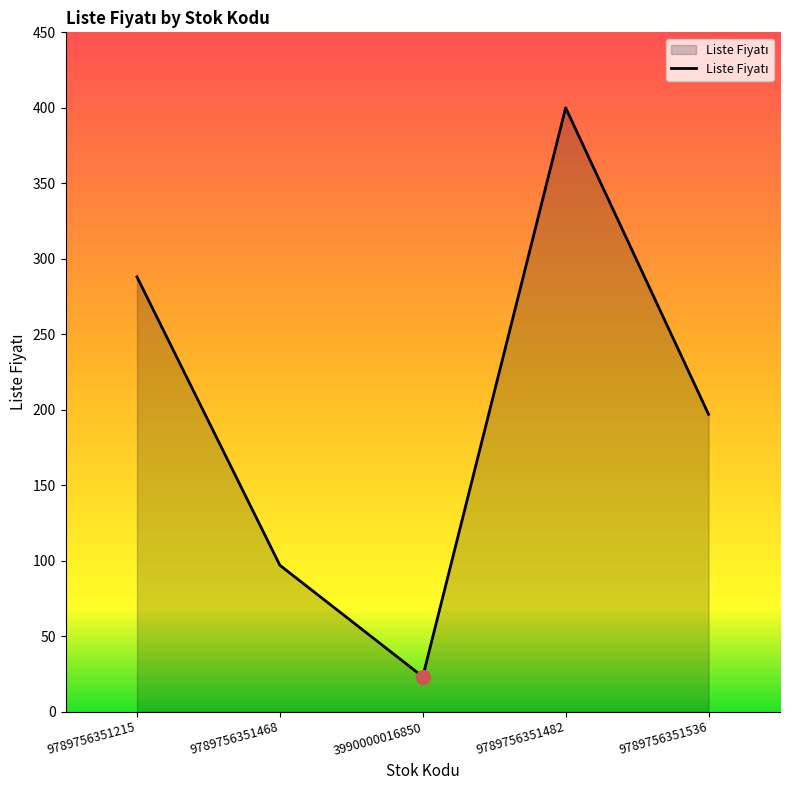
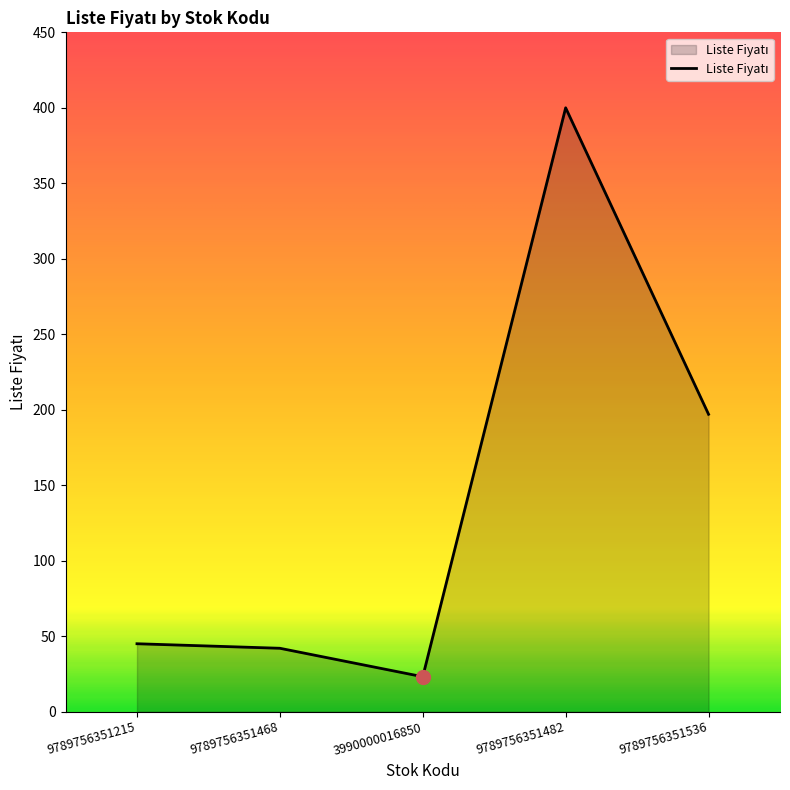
  {
    "Liste Fiyatı": {
-     "9789756351215": 288,
-     "9789756351468": 97,
+     "9789756351215": 45,
+     "9789756351468": 42,
      "9789756351482": 400,
      "9789756351536": 197
    }
  }
